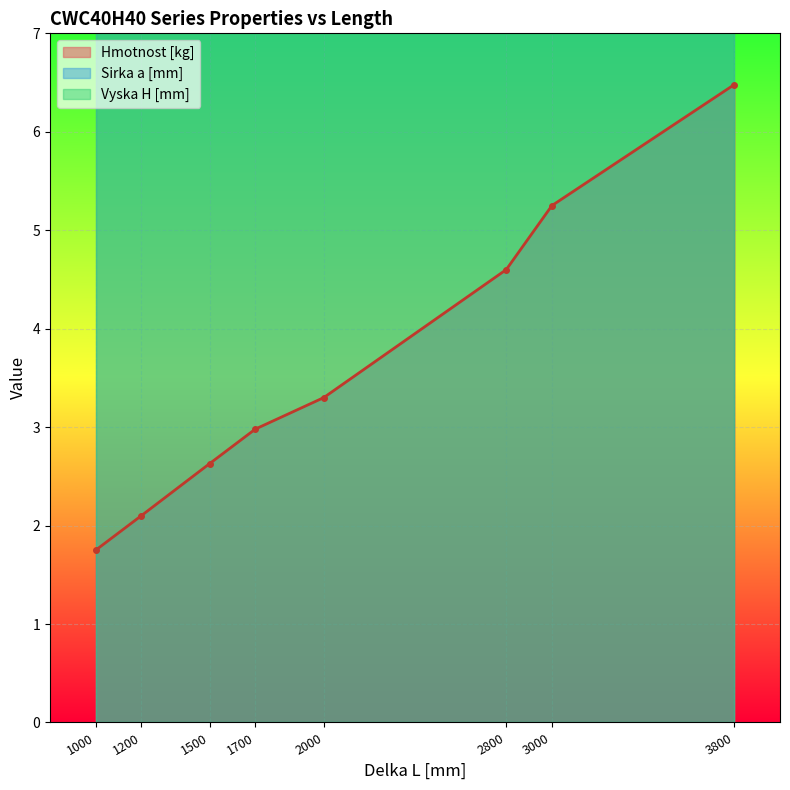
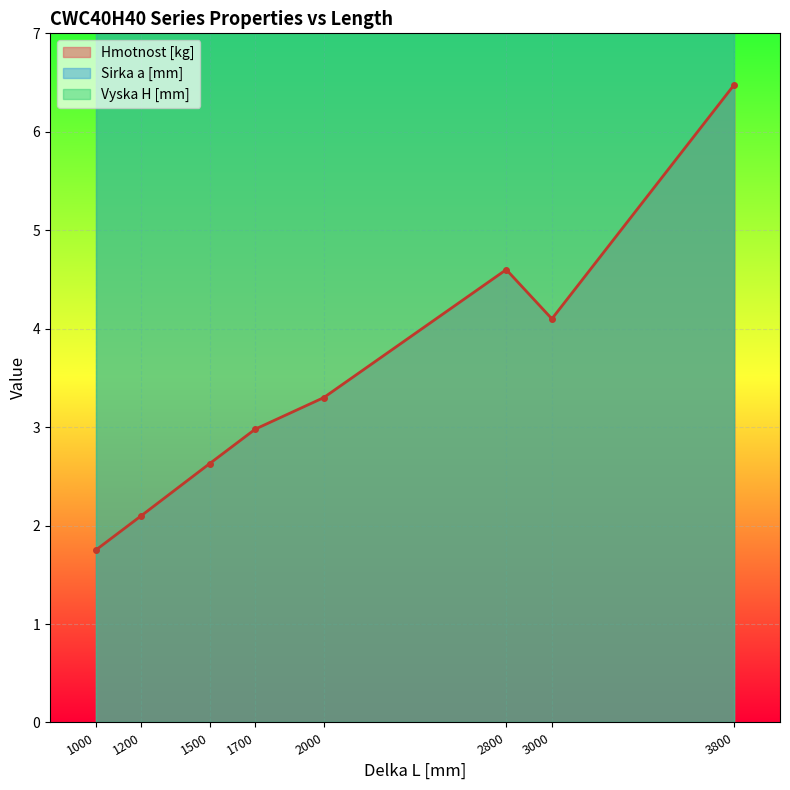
  {
    "Hmotnost [kg]": {
      "1000": 1.8,
      "1200": 2.1,
      "1500": 2.6,
      "1700": 3.0,
      "2000": 3.3,
      "2800": 4.6,
-     "3000": 5.3,
+     "3000": 4.1,
      "3800": 6.5
    }
  }
